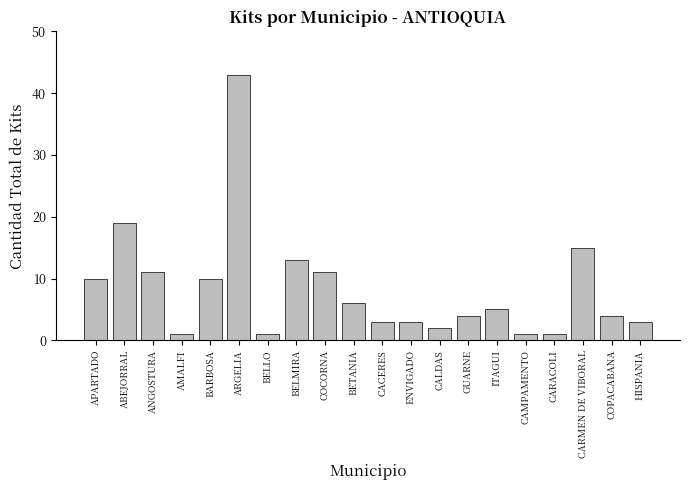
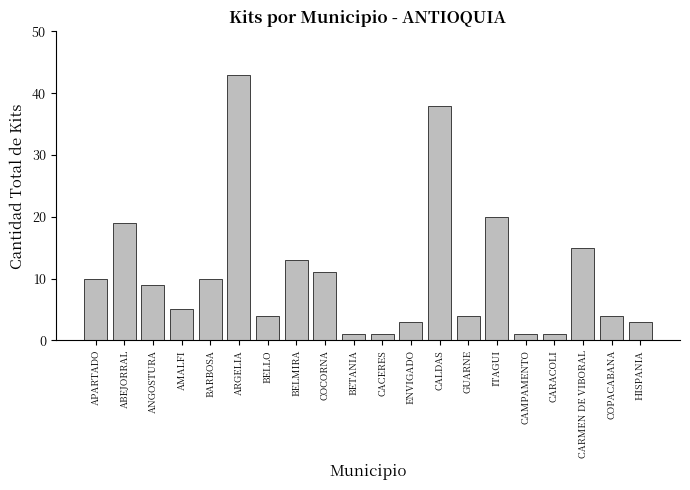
  {
    "APARTADO": 10,
    "ABEJORRAL": 19,
-   "ANGOSTURA": 11,
-   "AMALFI": 1,
+   "ANGOSTURA": 9,
+   "AMALFI": 5,
    "BARBOSA": 10,
    "ARGELIA": 43,
-   "BELLO": 1,
+   "BELLO": 4,
    "BELMIRA": 13,
    "COCORNA": 11,
-   "BETANIA": 6,
-   "CACERES": 3,
+   "BETANIA": 1,
+   "CACERES": 1,
    "ENVIGADO": 3,
-   "CALDAS": 2,
+   "CALDAS": 38,
    "GUARNE": 4,
-   "ITAGUI": 5,
+   "ITAGUI": 20,
    "CAMPAMENTO": 1,
    "CARACOLI": 1,
    "CARMEN DE VIBORAL": 15,
    "COPACABANA": 4,
    "HISPANIA": 3
  }
